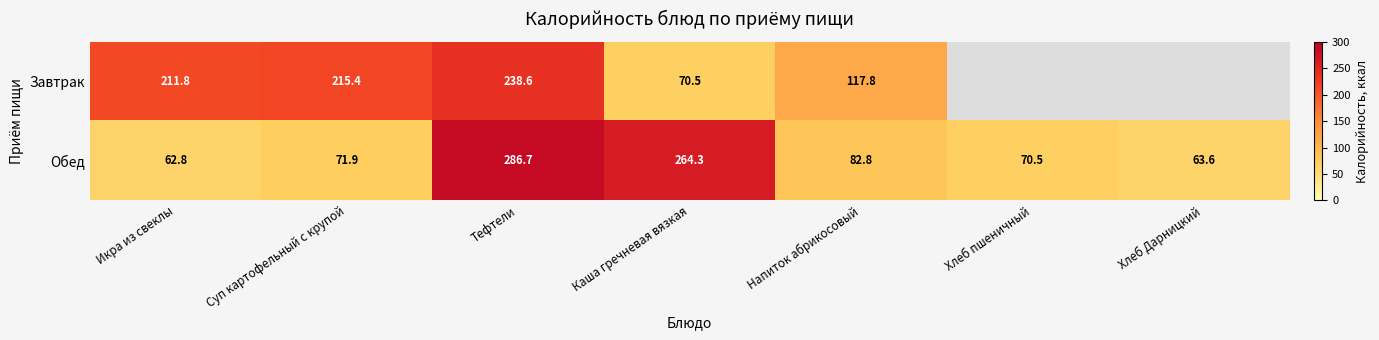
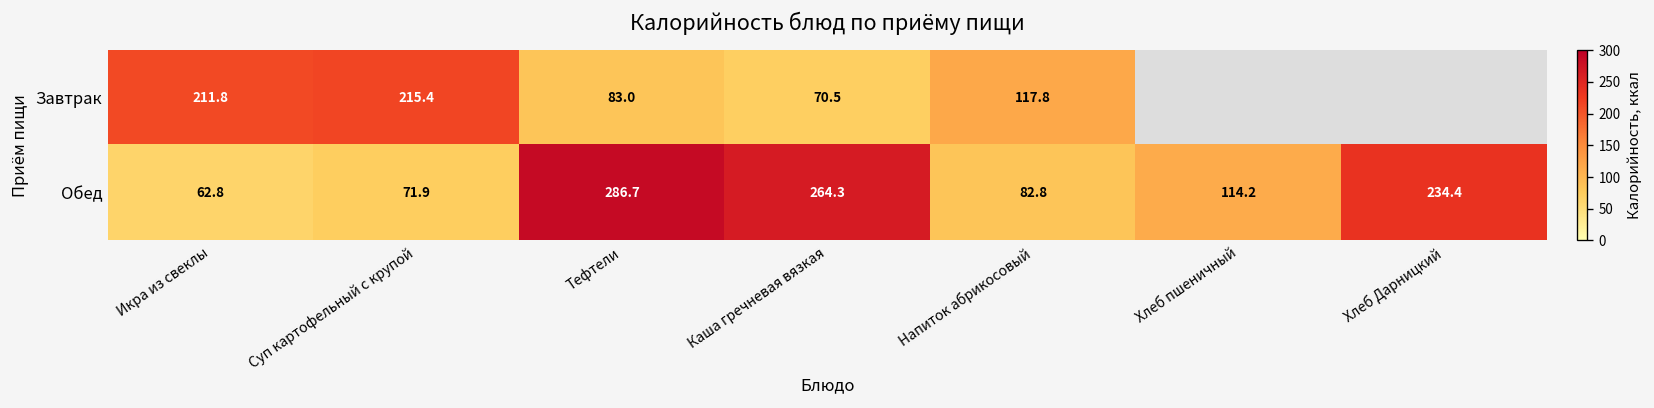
  {
    "Завтрак": {
      "Икра из свеклы": 211.8,
      "Суп картофельный с крупой": 215.4,
-     "Тефтели": 238.6,
+     "Тефтели": 83.0,
      "Каша гречневая вязкая": 70.5,
      "Напиток абрикосовый": 117.8
    },
    "Обед": {
      "Икра из свеклы": 62.8,
      "Суп картофельный с крупой": 71.9,
      "Тефтели": 286.7,
      "Каша гречневая вязкая": 264.3,
      "Напиток абрикосовый": 82.8,
-     "Хлеб пшеничный": 70.5,
-     "Хлеб Дарницкий": 63.6
+     "Хлеб пшеничный": 114.2,
+     "Хлеб Дарницкий": 234.4
    }
  }
